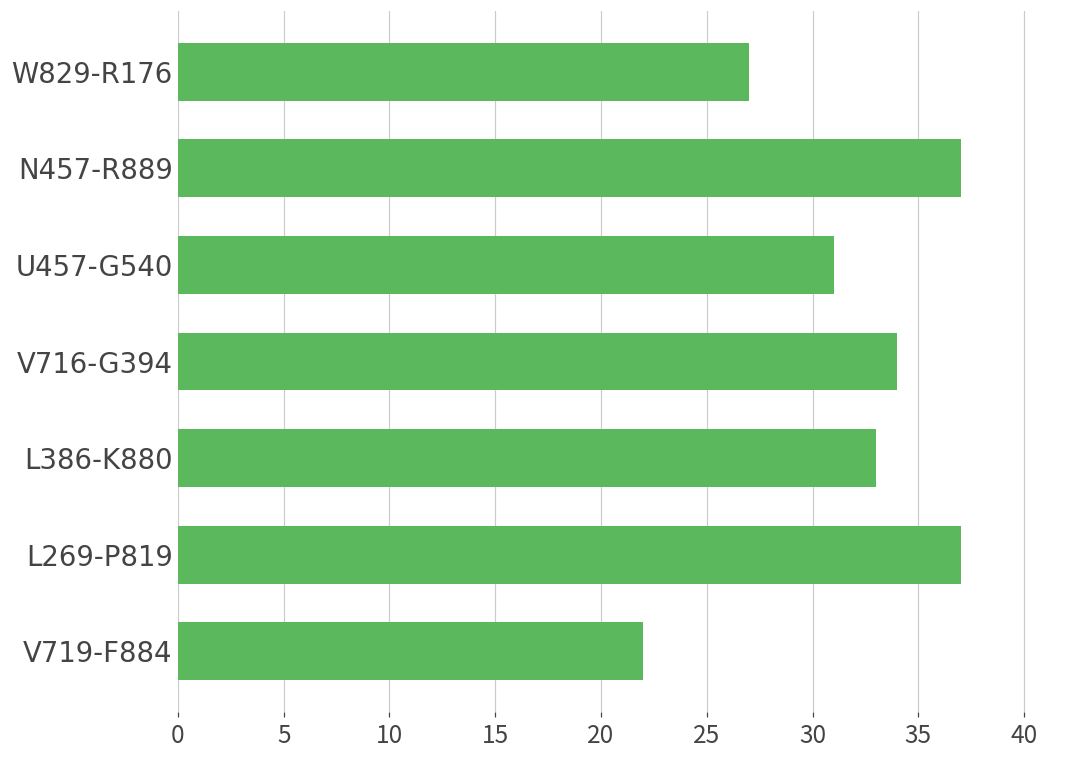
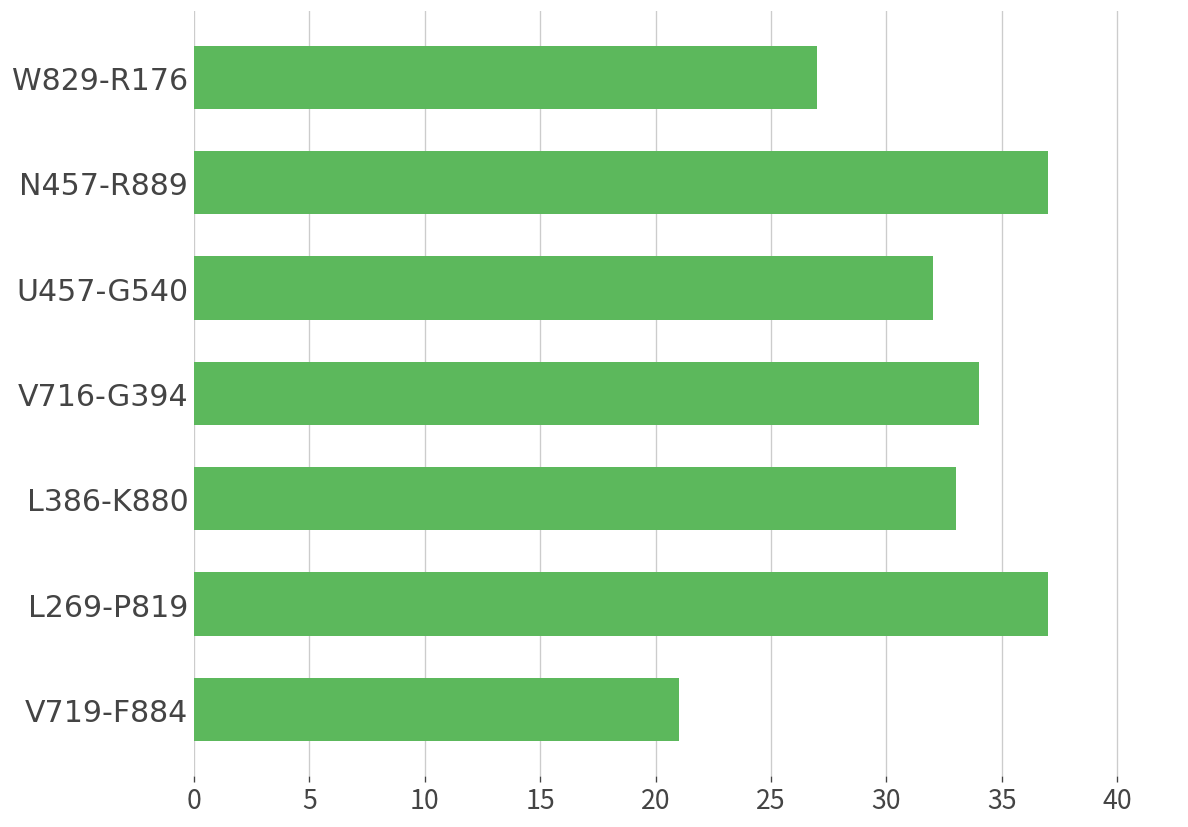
  {
    "W829-R176": 27,
    "N457-R889": 37,
-   "U457-G540": 31,
+   "U457-G540": 32,
    "V716-G394": 34,
    "L386-K880": 33,
    "L269-P819": 37,
-   "V719-F884": 22
+   "V719-F884": 21
  }
